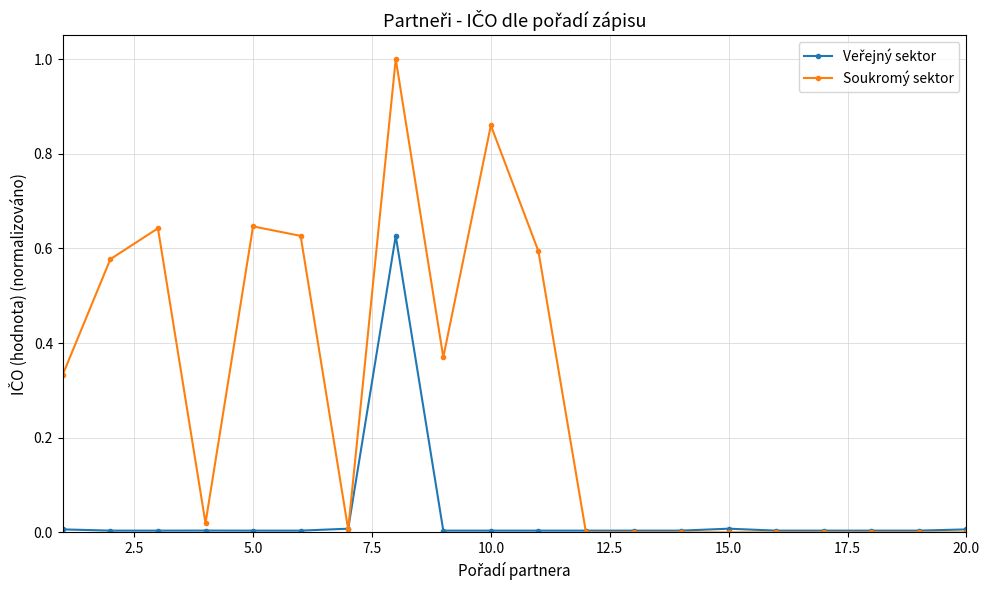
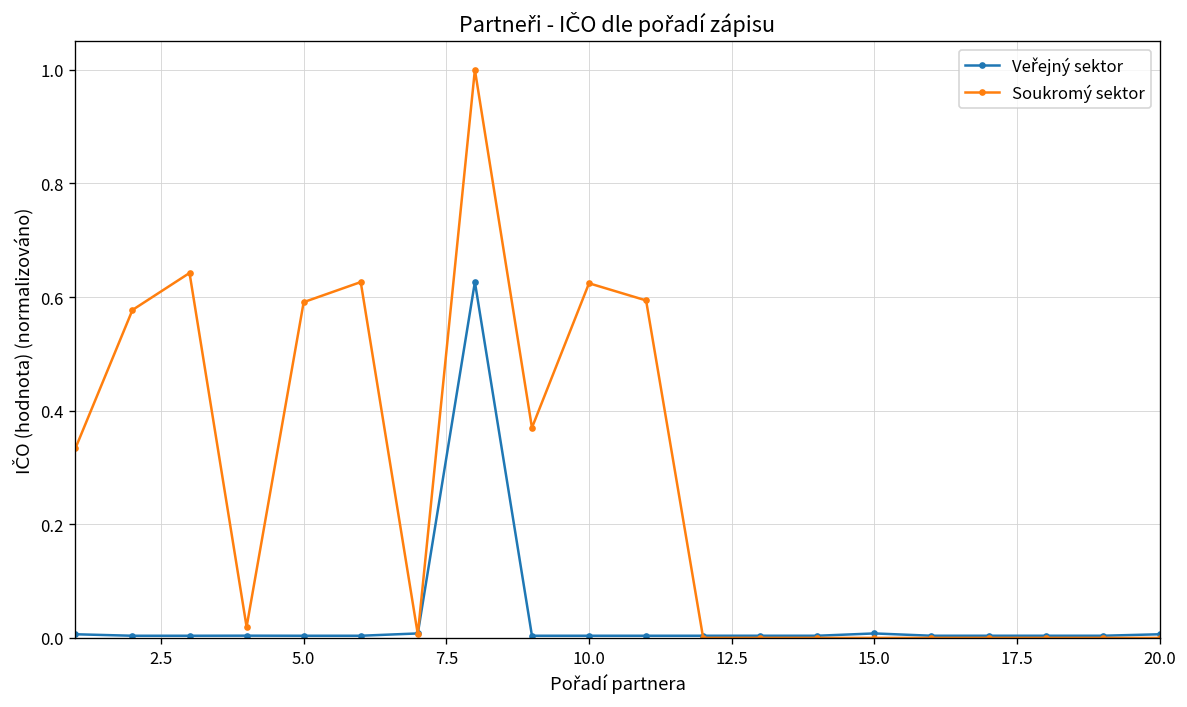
  {
    "Veřejný sektor": {
      "5.0": 0.00,
      "10.0": 0.00,
      "15.0": 0.01,
      "20.0": 0.01
    },
    "Soukromý sektor": {
-     "5.0": 0.65,
-     "10.0": 0.86,
+     "5.0": 0.59,
+     "10.0": 0.62,
      "15.0": 0.00,
      "20.0": 0.00
    }
  }
